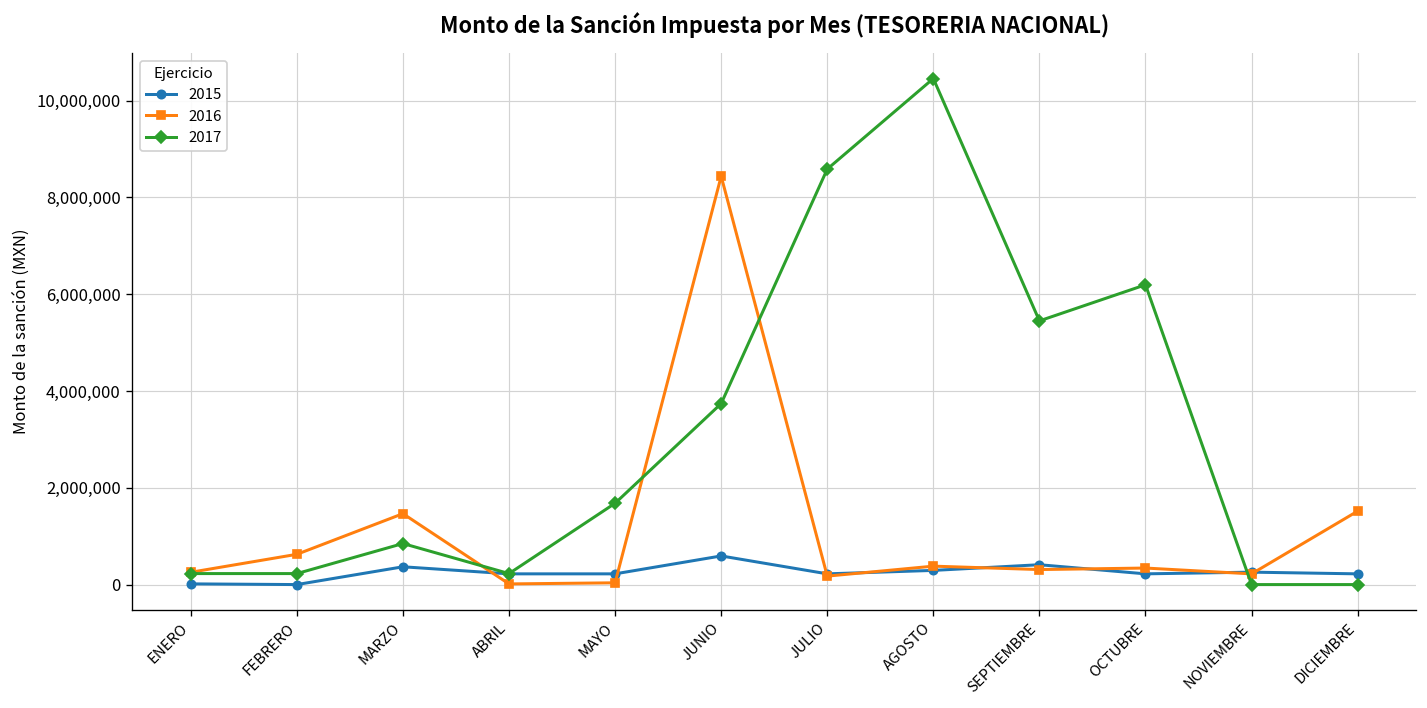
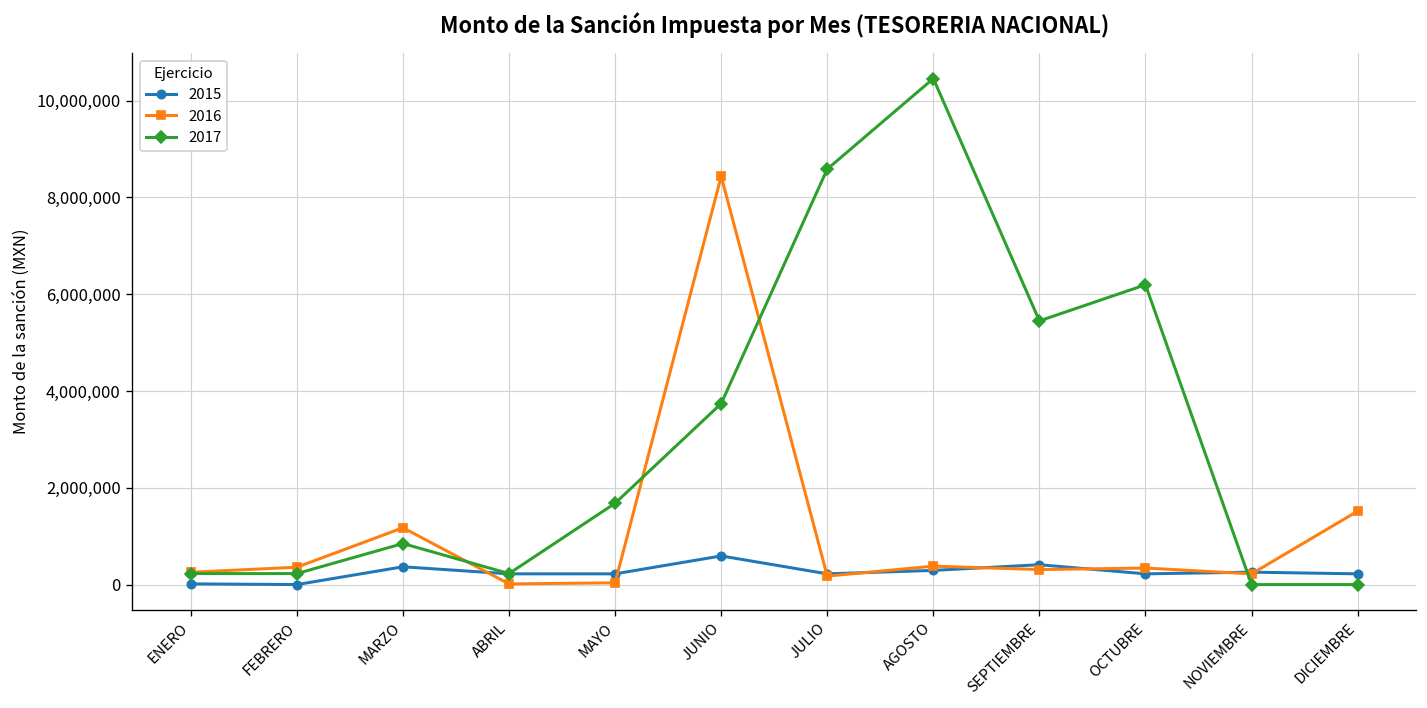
  {
    "2015": {
      "ENERO": "0",
      "FEBRERO": "0",
      "MARZO": "400,000",
      "MAYO": "200,000",
      "JUNIO": "600,000",
      "AGOSTO": "300,000",
      "SEPTIEMBRE": "400,000",
      "OCTUBRE": "200,000",
      "DICIEMBRE": "200,000"
    },
    "2016": {
-     "FEBRERO": "600,000",
-     "MARZO": "1,500,000",
+     "FEBRERO": "400,000",
+     "MARZO": "1,200,000",
      "ABRIL": "0",
      "MAYO": "0",
      "JUNIO": "8,400,000",
      "AGOSTO": "400,000",
      "SEPTIEMBRE": "300,000",
      "OCTUBRE": "300,000",
      "DICIEMBRE": "1,500,000"
    },
    "2017": {
      "FEBRERO": "200,000",
      "MARZO": "800,000",
      "MAYO": "1,700,000",
      "JUNIO": "3,700,000",
      "JULIO": "8,600,000",
      "AGOSTO": "10,500,000",
      "SEPTIEMBRE": "5,400,000",
      "OCTUBRE": "6,200,000",
      "NOVIEMBRE": "0",
      "DICIEMBRE": "0"
    }
  }
